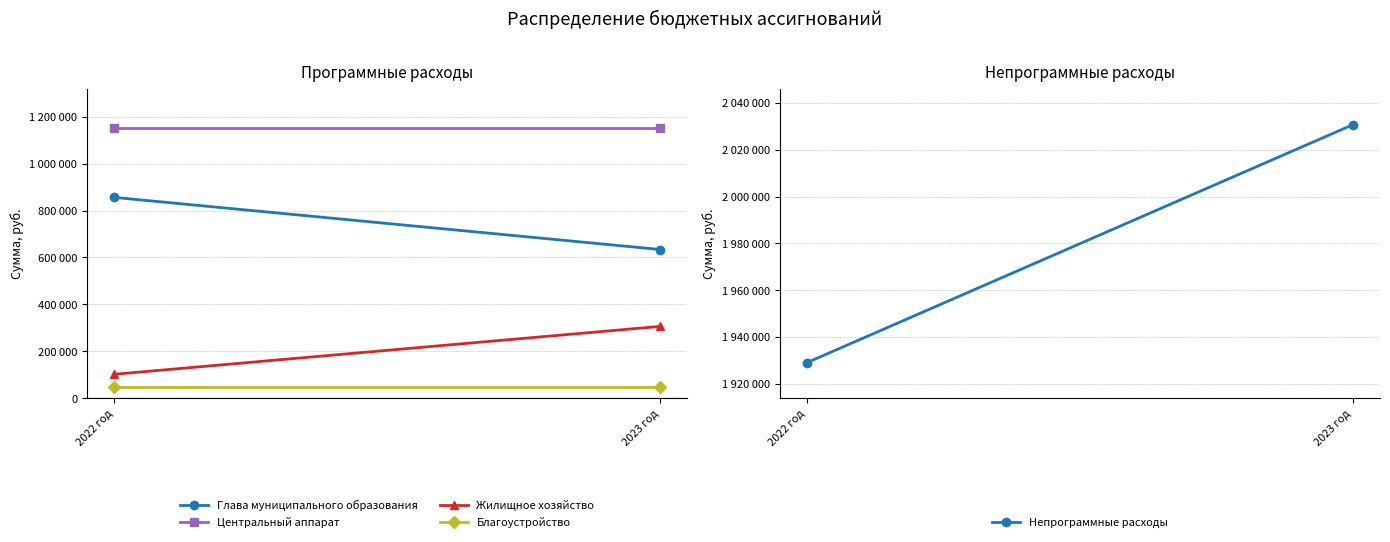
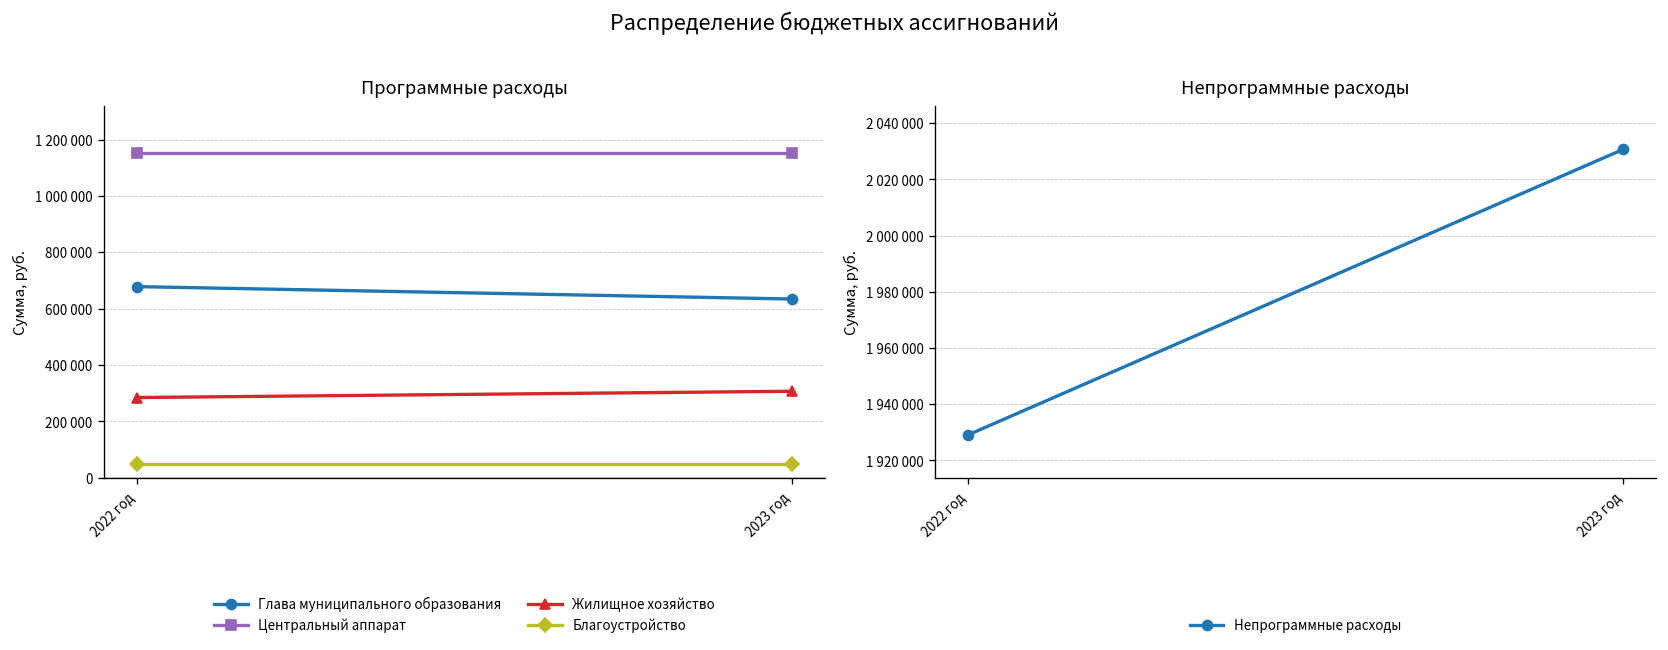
  {
    "Программные расходы": {
      "Глава муниципального образования": {
-       "2022 год": 860000,
+       "2022 год": 680000,
        "2023 год": 630000
      },
      "Центральный аппарат": {
        "2022 год": 1150000,
        "2023 год": 1150000
      },
      "Жилищное хозяйство": {
-       "2022 год": 100000,
+       "2022 год": 280000,
        "2023 год": 310000
      },
      "Благоустройство": {
        "2022 год": 50000,
        "2023 год": 50000
      }
    },
    "Непрограммные расходы": {
      "2022 год": 1929000,
      "2023 год": 2031000
    }
  }
